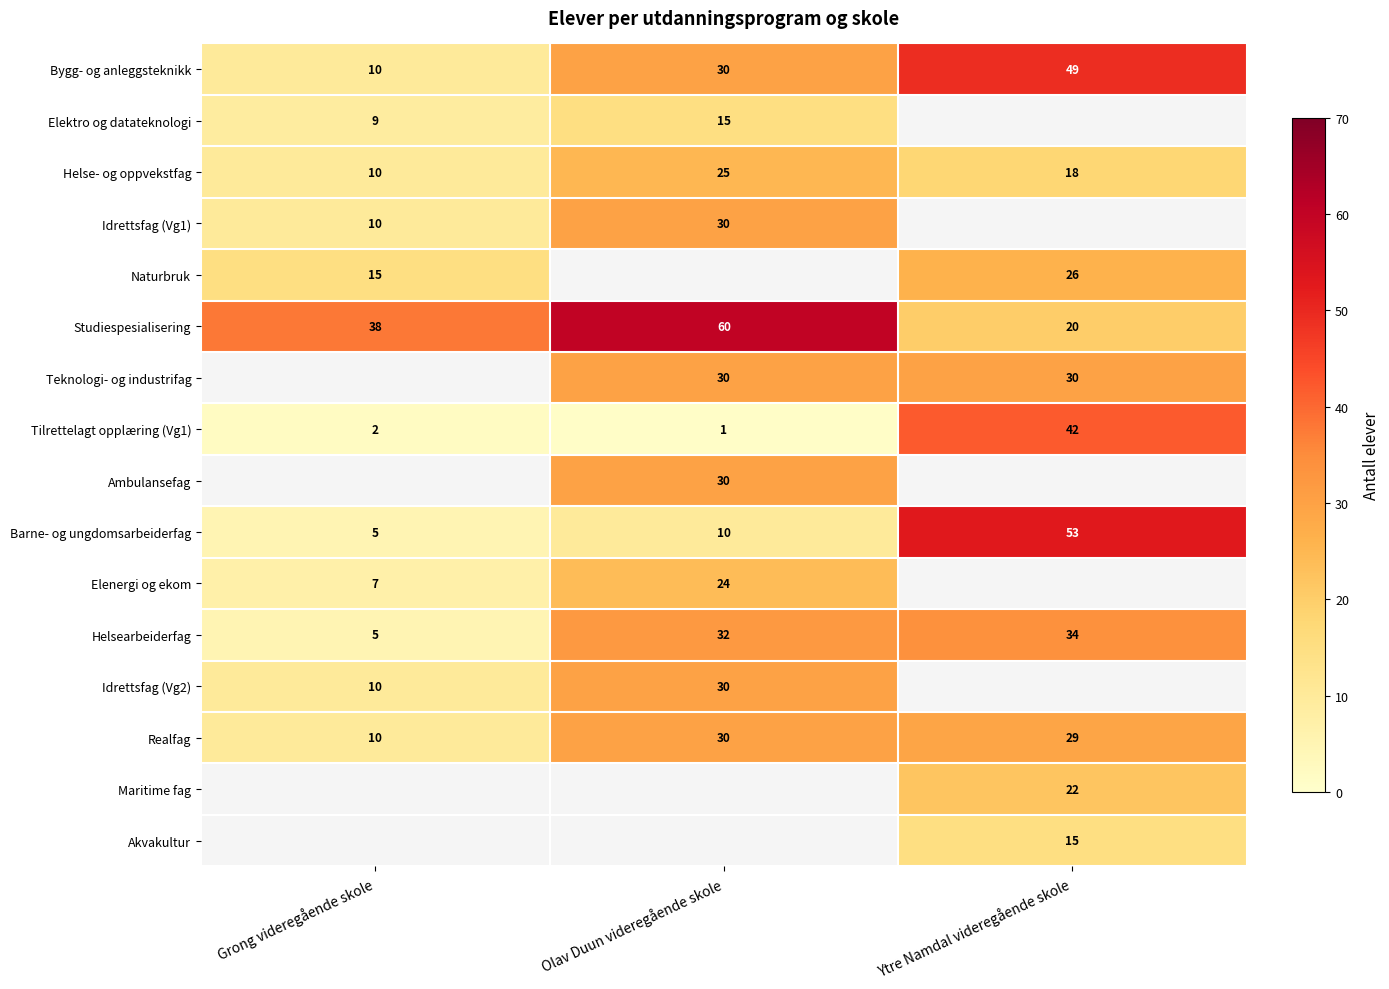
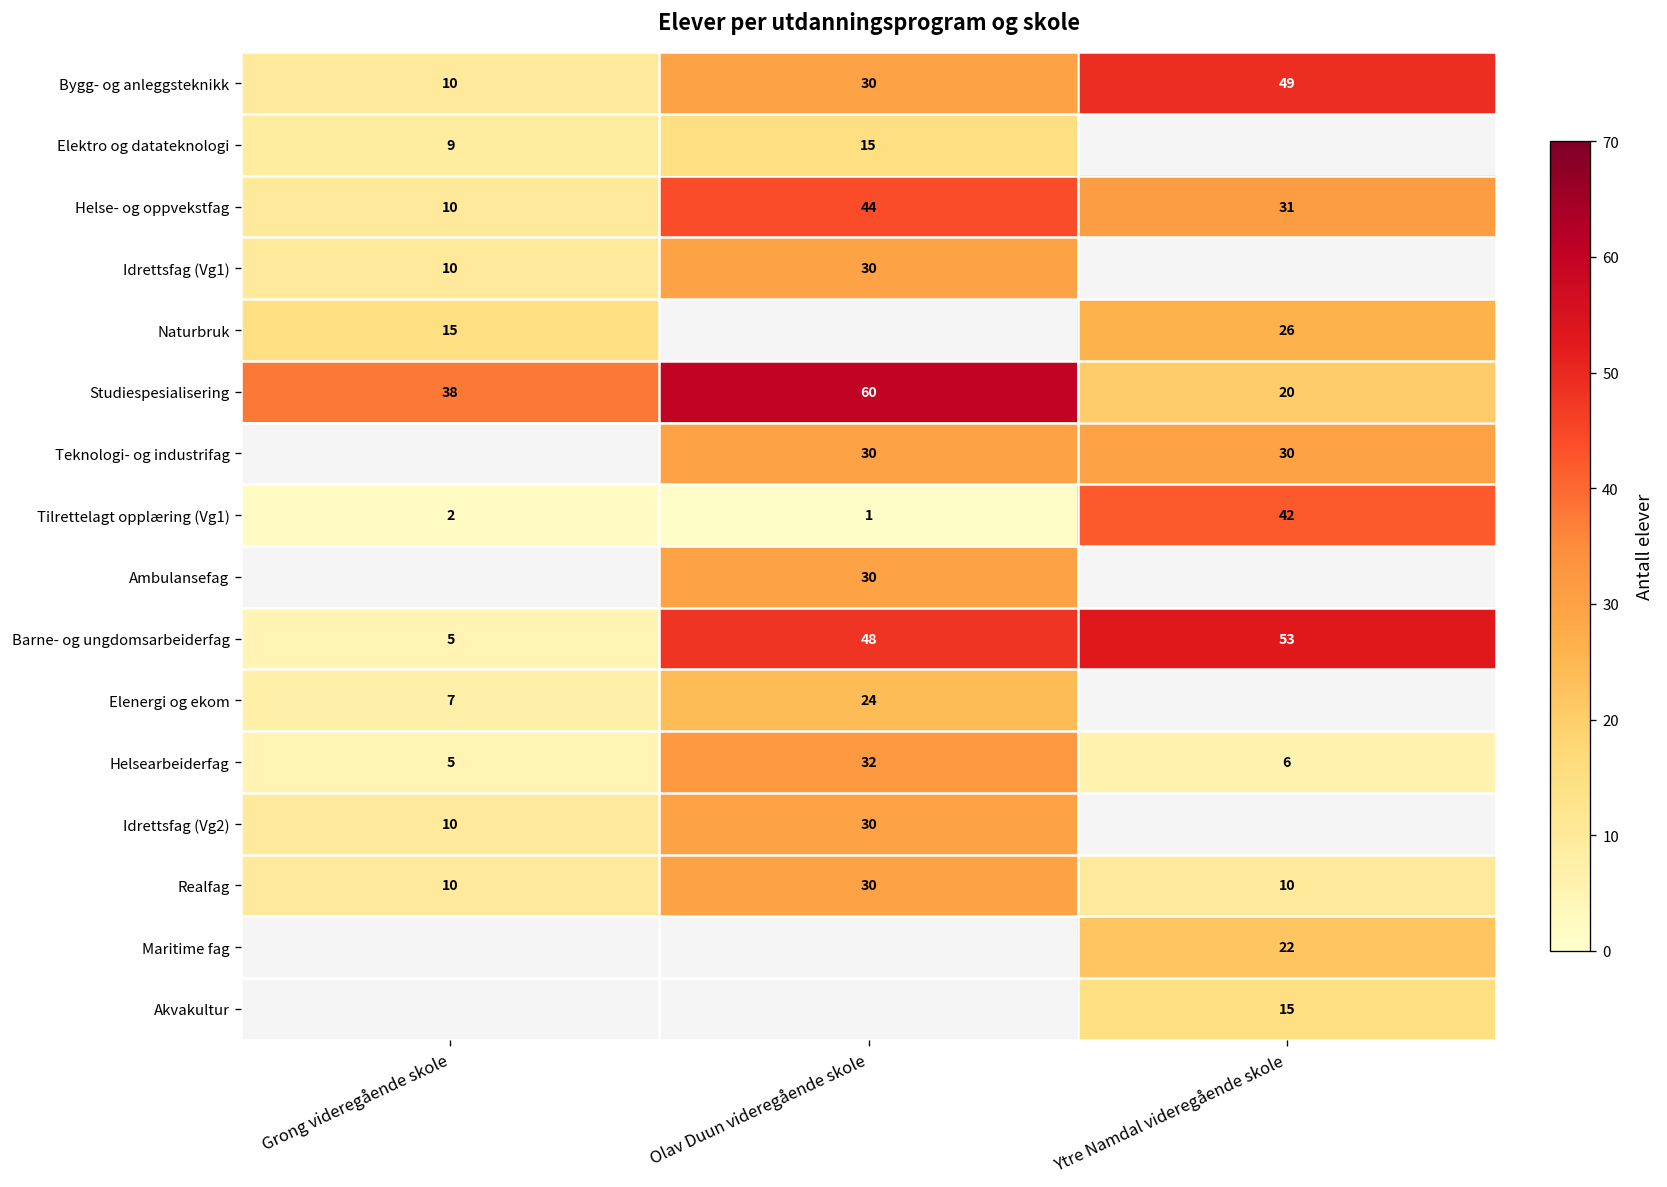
  {
    "Bygg- og anleggsteknikk": {
      "Grong videregående skole": 10,
      "Olav Duun videregående skole": 30,
      "Ytre Namdal videregående skole": 49
    },
    "Elektro og datateknologi": {
      "Grong videregående skole": 9,
      "Olav Duun videregående skole": 15
    },
    "Helse- og oppvekstfag": {
      "Grong videregående skole": 10,
-     "Olav Duun videregående skole": 25,
-     "Ytre Namdal videregående skole": 18
+     "Olav Duun videregående skole": 44,
+     "Ytre Namdal videregående skole": 31
    },
    "Idrettsfag (Vg1)": {
      "Grong videregående skole": 10,
      "Olav Duun videregående skole": 30
    },
    "Naturbruk": {
      "Grong videregående skole": 15,
      "Ytre Namdal videregående skole": 26
    },
    "Studiespesialisering": {
      "Grong videregående skole": 38,
      "Olav Duun videregående skole": 60,
      "Ytre Namdal videregående skole": 20
    },
    "Teknologi- og industrifag": {
      "Olav Duun videregående skole": 30,
      "Ytre Namdal videregående skole": 30
    },
    "Tilrettelagt opplæring (Vg1)": {
      "Grong videregående skole": 2,
      "Olav Duun videregående skole": 1,
      "Ytre Namdal videregående skole": 42
    },
    "Ambulansefag": {
      "Olav Duun videregående skole": 30
    },
    "Barne- og ungdomsarbeiderfag": {
      "Grong videregående skole": 5,
-     "Olav Duun videregående skole": 10,
+     "Olav Duun videregående skole": 48,
      "Ytre Namdal videregående skole": 53
    },
    "Elenergi og ekom": {
      "Grong videregående skole": 7,
      "Olav Duun videregående skole": 24
    },
    "Helsearbeiderfag": {
      "Grong videregående skole": 5,
      "Olav Duun videregående skole": 32,
-     "Ytre Namdal videregående skole": 34
+     "Ytre Namdal videregående skole": 6
    },
    "Idrettsfag (Vg2)": {
      "Grong videregående skole": 10,
      "Olav Duun videregående skole": 30
    },
    "Realfag": {
      "Grong videregående skole": 10,
      "Olav Duun videregående skole": 30,
-     "Ytre Namdal videregående skole": 29
+     "Ytre Namdal videregående skole": 10
    },
    "Maritime fag": {
      "Ytre Namdal videregående skole": 22
    },
    "Akvakultur": {
      "Ytre Namdal videregående skole": 15
    }
  }
